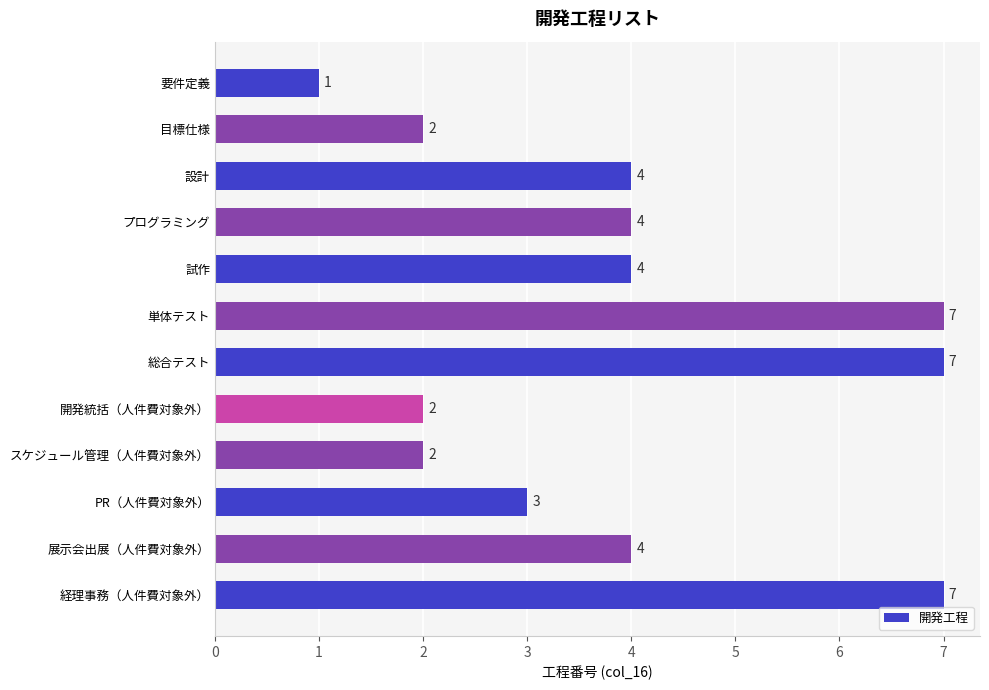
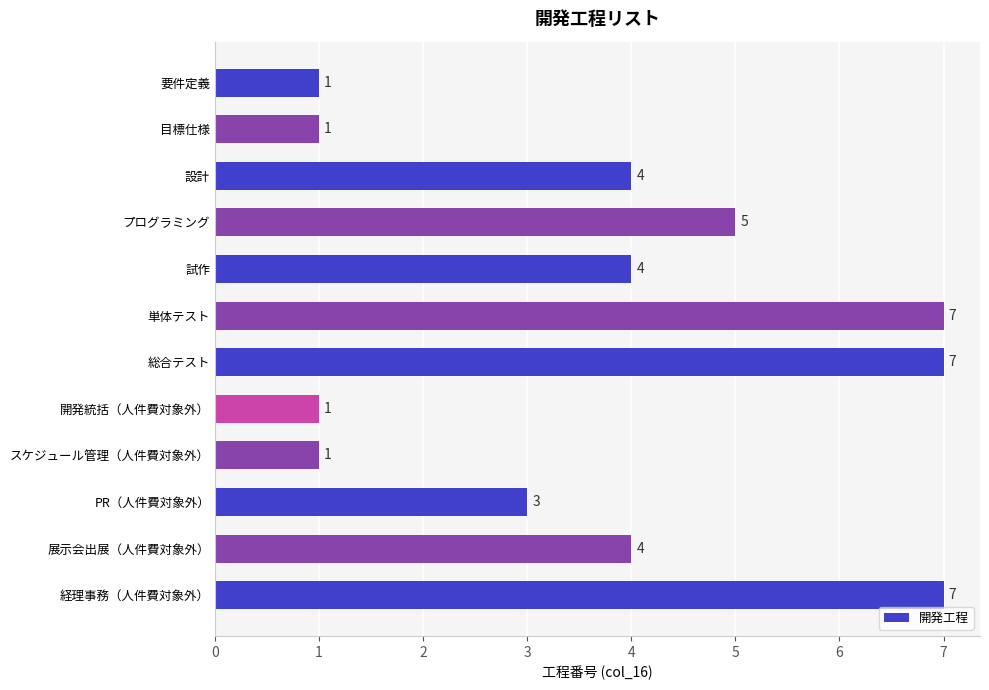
  {
    "要件定義": 1,
-   "目標仕様": 2,
+   "目標仕様": 1,
    "設計": 4,
-   "プログラミング": 4,
+   "プログラミング": 5,
    "試作": 4,
    "単体テスト": 7,
    "総合テスト": 7,
-   "開発統括（人件費対象外）": 2,
-   "スケジュール管理（人件費対象外）": 2,
+   "開発統括（人件費対象外）": 1,
+   "スケジュール管理（人件費対象外）": 1,
    "PR（人件費対象外）": 3,
    "展示会出展（人件費対象外）": 4,
    "経理事務（人件費対象外）": 7
  }
